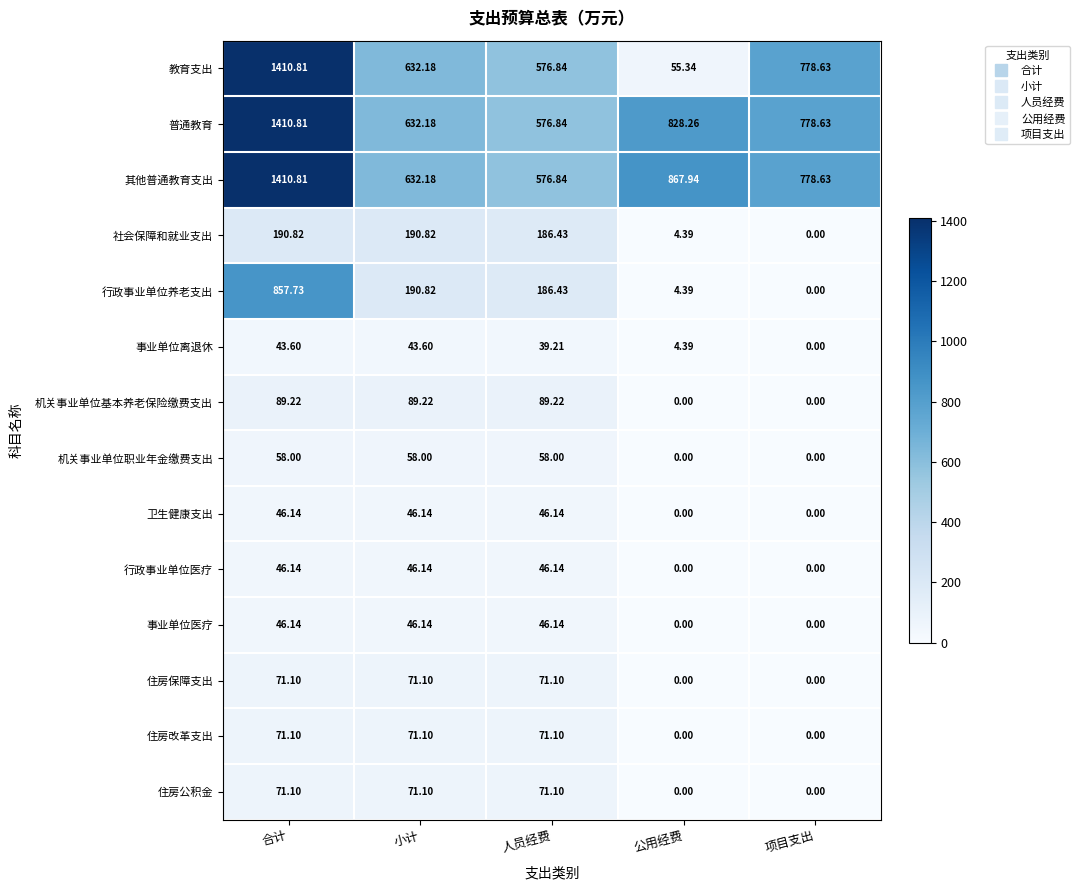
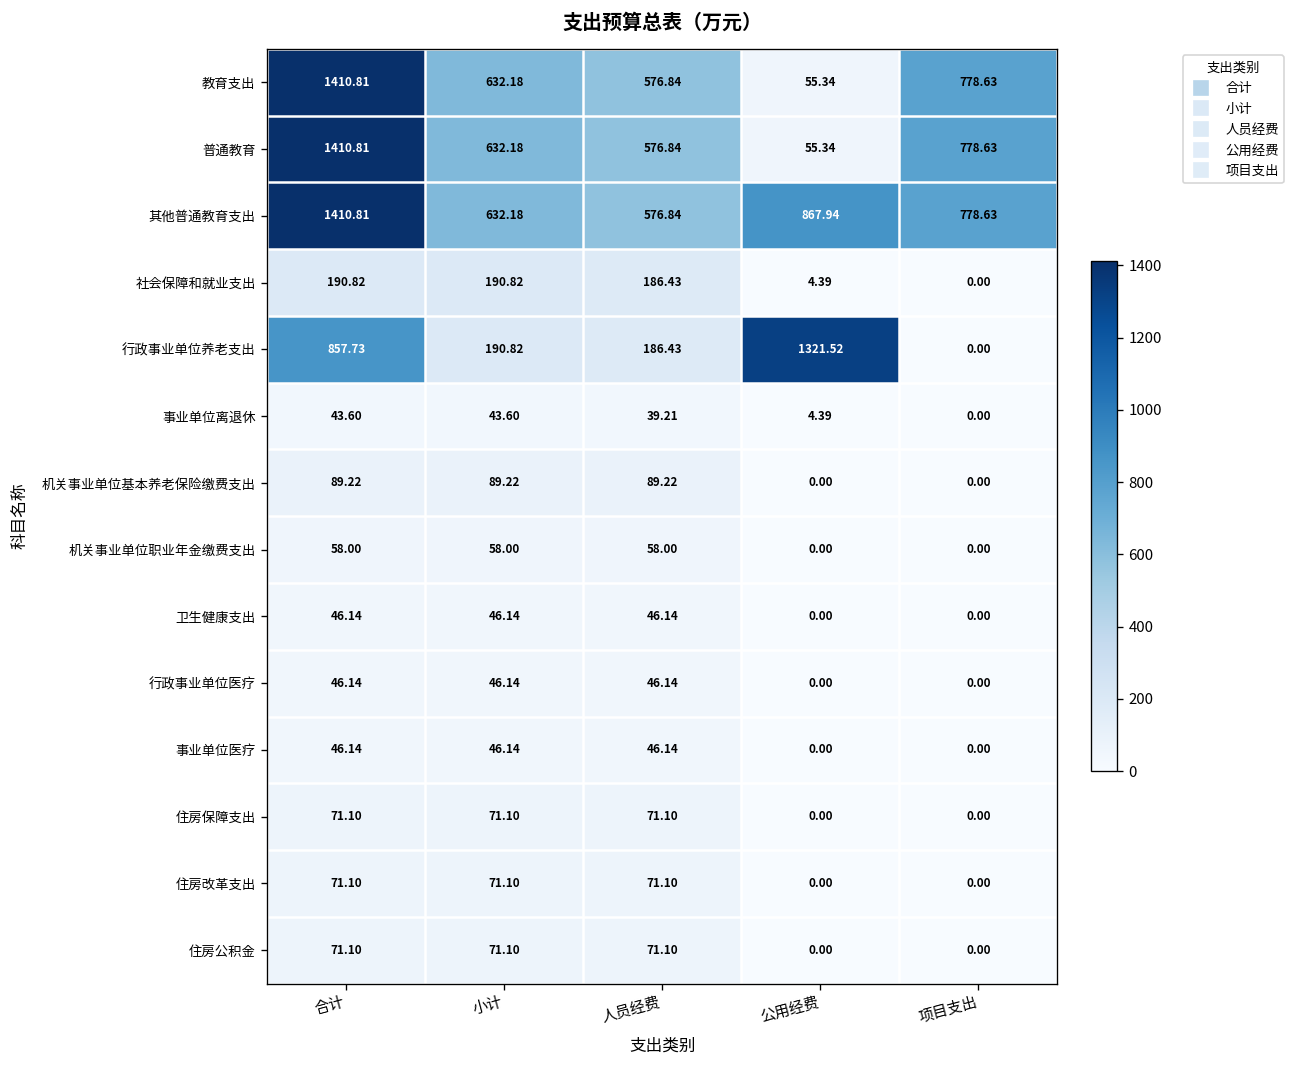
  {
    "教育支出": {
      "合计": 1410.81,
      "小计": 632.18,
      "人员经费": 576.84,
      "公用经费": 55.34,
      "项目支出": 778.63
    },
    "普通教育": {
      "合计": 1410.81,
      "小计": 632.18,
      "人员经费": 576.84,
-     "公用经费": 828.26,
+     "公用经费": 55.34,
      "项目支出": 778.63
    },
    "其他普通教育支出": {
      "合计": 1410.81,
      "小计": 632.18,
      "人员经费": 576.84,
      "公用经费": 867.94,
      "项目支出": 778.63
    },
    "社会保障和就业支出": {
      "合计": 190.82,
      "小计": 190.82,
      "人员经费": 186.43,
      "公用经费": 4.39,
      "项目支出": 0.00
    },
    "行政事业单位养老支出": {
      "合计": 857.73,
      "小计": 190.82,
      "人员经费": 186.43,
-     "公用经费": 4.39,
+     "公用经费": 1321.52,
      "项目支出": 0.00
    },
    "事业单位离退休": {
      "合计": 43.60,
      "小计": 43.60,
      "人员经费": 39.21,
      "公用经费": 4.39,
      "项目支出": 0.00
    },
    "机关事业单位基本养老保险缴费支出": {
      "合计": 89.22,
      "小计": 89.22,
      "人员经费": 89.22,
      "公用经费": 0.00,
      "项目支出": 0.00
    },
    "机关事业单位职业年金缴费支出": {
      "合计": 58.00,
      "小计": 58.00,
      "人员经费": 58.00,
      "公用经费": 0.00,
      "项目支出": 0.00
    },
    "卫生健康支出": {
      "合计": 46.14,
      "小计": 46.14,
      "人员经费": 46.14,
      "公用经费": 0.00,
      "项目支出": 0.00
    },
    "行政事业单位医疗": {
      "合计": 46.14,
      "小计": 46.14,
      "人员经费": 46.14,
      "公用经费": 0.00,
      "项目支出": 0.00
    },
    "事业单位医疗": {
      "合计": 46.14,
      "小计": 46.14,
      "人员经费": 46.14,
      "公用经费": 0.00,
      "项目支出": 0.00
    },
    "住房保障支出": {
      "合计": 71.10,
      "小计": 71.10,
      "人员经费": 71.10,
      "公用经费": 0.00,
      "项目支出": 0.00
    },
    "住房改革支出": {
      "合计": 71.10,
      "小计": 71.10,
      "人员经费": 71.10,
      "公用经费": 0.00,
      "项目支出": 0.00
    },
    "住房公积金": {
      "合计": 71.10,
      "小计": 71.10,
      "人员经费": 71.10,
      "公用经费": 0.00,
      "项目支出": 0.00
    }
  }
